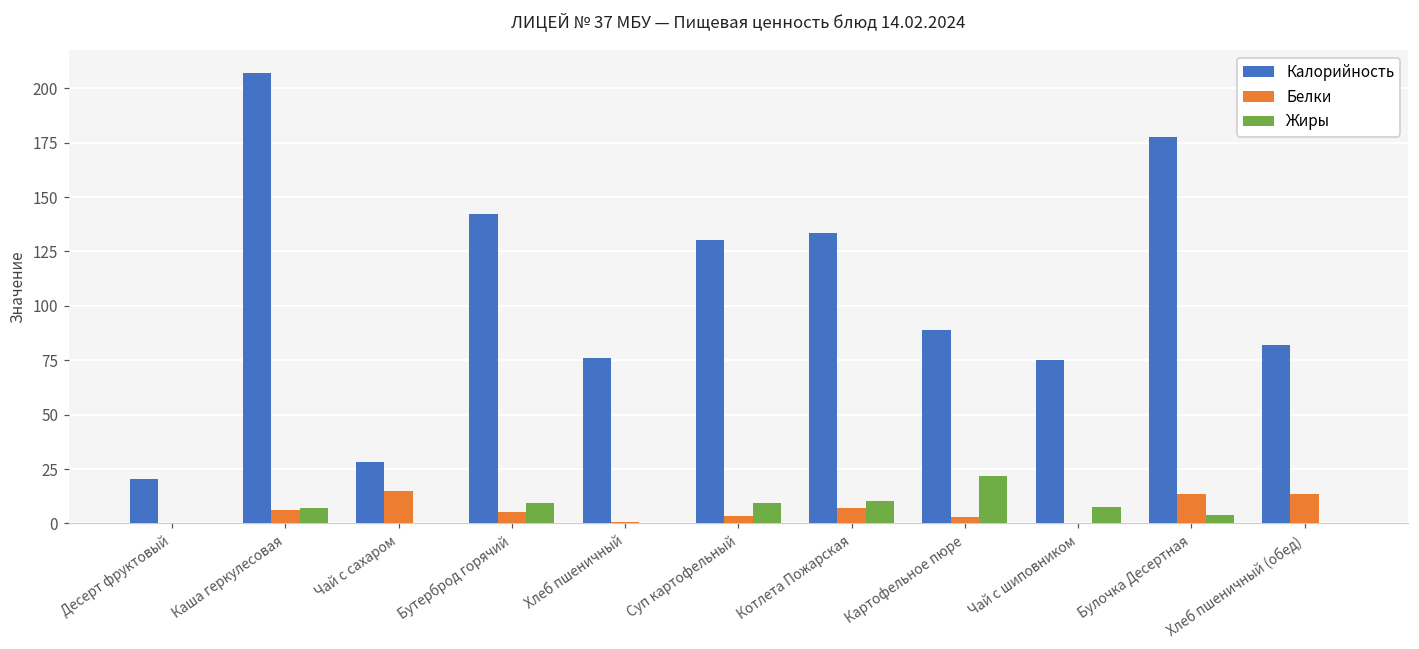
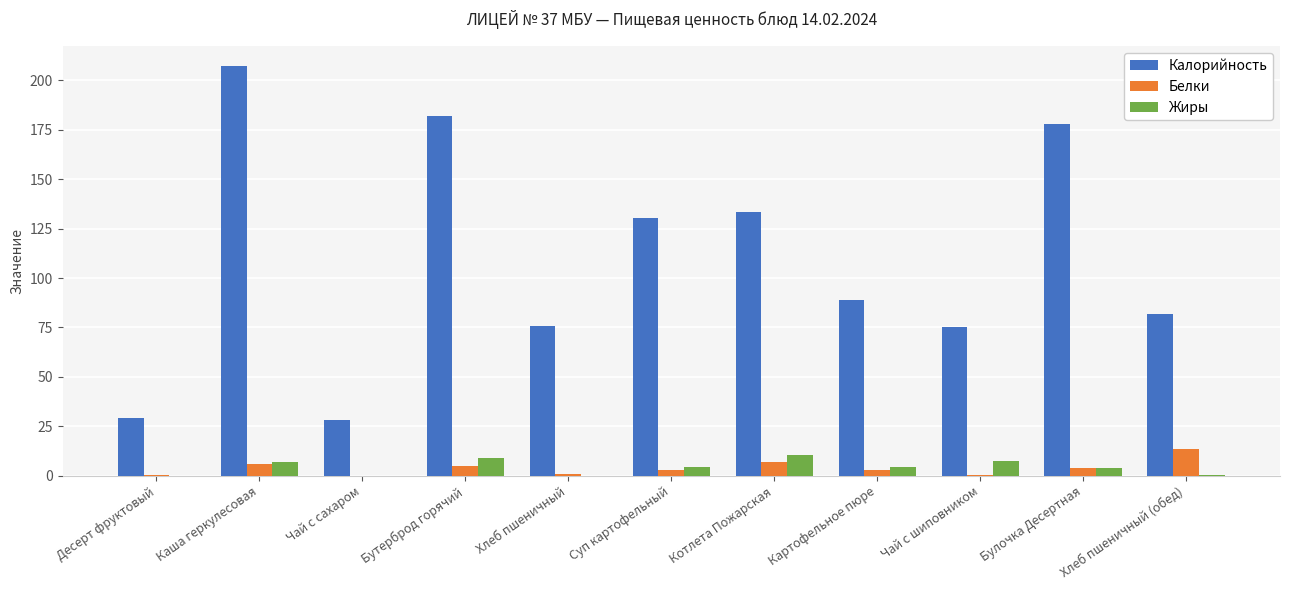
  {
    "Калорийность": {
-     "Десерт фруктовый": 21,
+     "Десерт фруктовый": 29,
      "Каша геркулесовая": 207,
      "Чай с сахаром": 28,
-     "Бутерброд горячий": 142,
+     "Бутерброд горячий": 182,
      "Хлеб пшеничный": 76,
      "Суп картофельный": 130,
      "Котлета Пожарская": 133,
      "Картофельное пюре": 89,
      "Чай с шиповником": 75,
      "Булочка Десертная": 178,
      "Хлеб пшеничный (обед)": 82
    },
    "Белки": {
      "Каша геркулесовая": 6,
-     "Чай с сахаром": 15,
+     "Чай с сахаром": 0,
      "Бутерброд горячий": 5,
      "Суп картофельный": 3,
      "Котлета Пожарская": 7,
      "Картофельное пюре": 3,
-     "Булочка Десертная": 13,
+     "Булочка Десертная": 4,
      "Хлеб пшеничный (обед)": 14
    },
    "Жиры": {
      "Каша геркулесовая": 7,
      "Бутерброд горячий": 9,
-     "Суп картофельный": 9,
+     "Суп картофельный": 5,
      "Котлета Пожарская": 11,
-     "Картофельное пюре": 22,
+     "Картофельное пюре": 4,
      "Чай с шиповником": 8,
      "Булочка Десертная": 4
    }
  }
